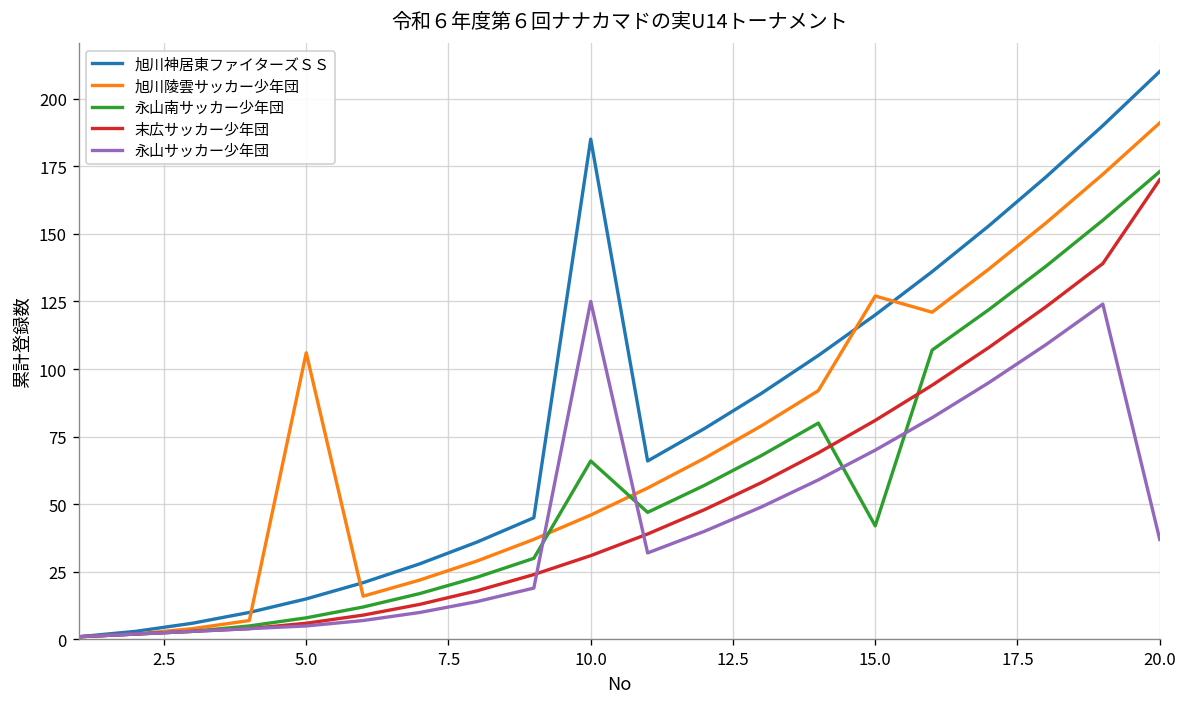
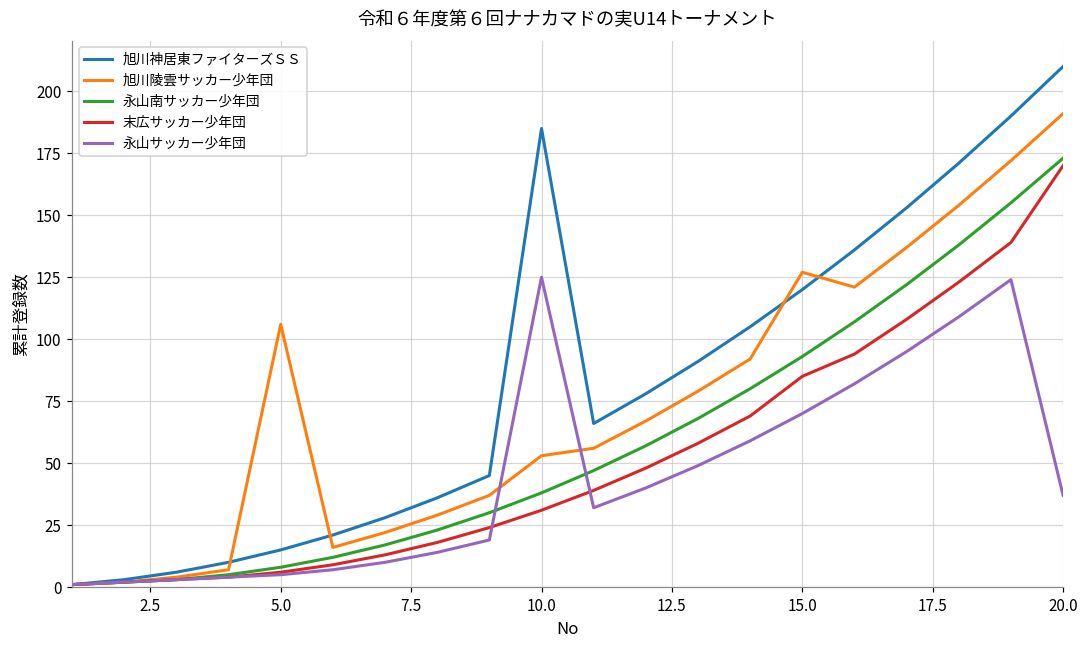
  {
    "旭川神居東ファイターズＳＳ": {
      "5.0": 15,
      "10.0": 185,
      "15.0": 120,
      "20.0": 210
    },
    "旭川陵雲サッカー少年団": {
      "5.0": 106,
-     "10.0": 46,
+     "10.0": 53,
      "15.0": 127,
      "20.0": 191
    },
    "永山南サッカー少年団": {
      "5.0": 8,
-     "10.0": 66,
-     "15.0": 42,
+     "10.0": 38,
+     "15.0": 93,
      "20.0": 173
    },
    "末広サッカー少年団": {
      "10.0": 31,
-     "15.0": 81,
+     "15.0": 85,
      "20.0": 170
    },
    "永山サッカー少年団": {
      "10.0": 125,
      "15.0": 70,
      "20.0": 37
    }
  }
